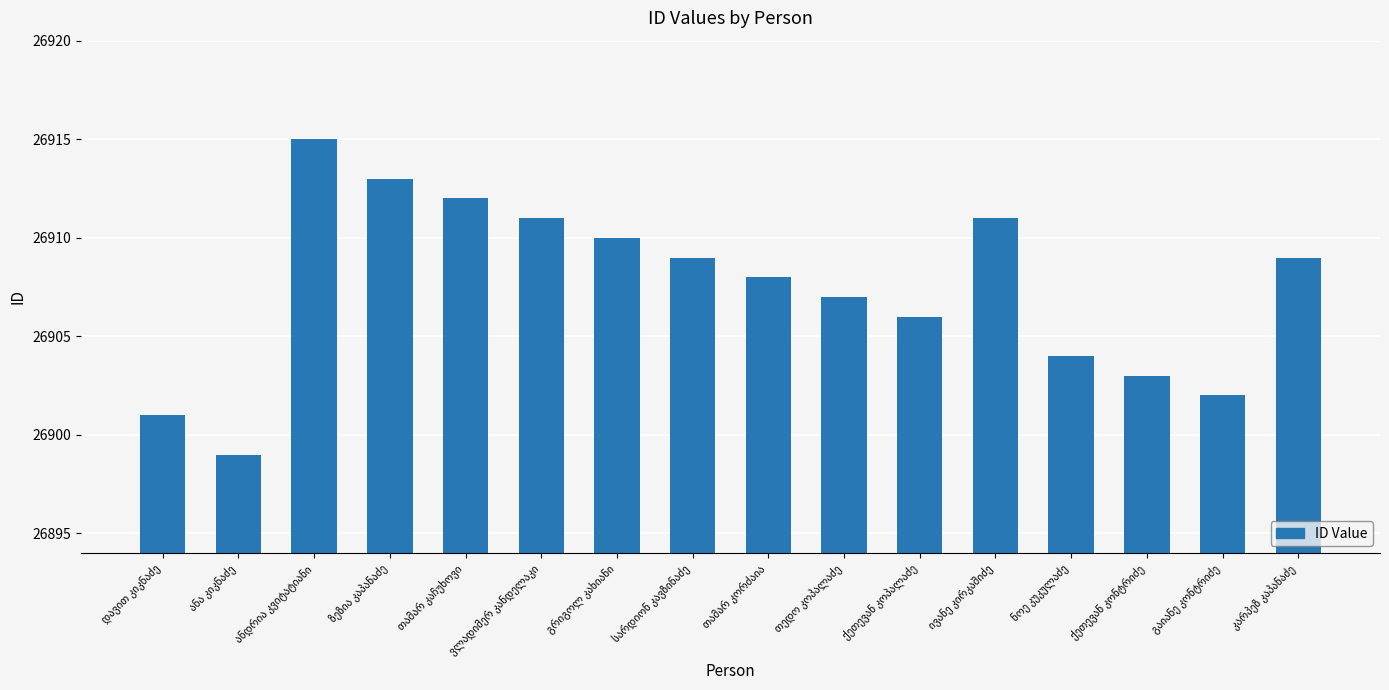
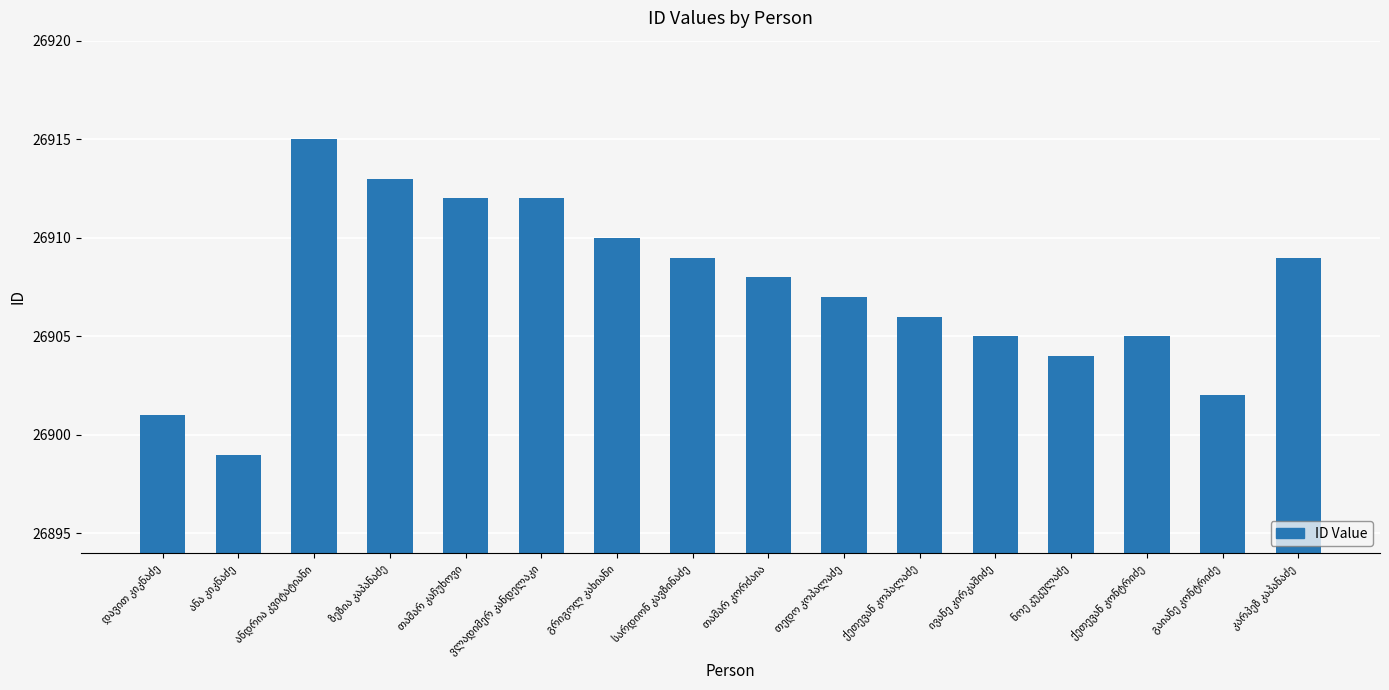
  {
    "დავით კიკნაძე": 26901,
    "ანა კიკნაძე": 26899,
    "ანდრია კვიტატიანი": 26915,
    "ზეზია კაპანაძე": 26913,
    "თამარ კაჩუხოვი": 26912,
-   "ვლადიმერ კანდელაკი": 26911,
+   "ვლადიმერ კანდელაკი": 26912,
    "გრიგოლ კახიანი": 26910,
    "სარდიონ კავზინაძე": 26909,
    "თამარ კორძაია": 26908,
    "თედო კოპალაძე": 26907,
    "ქეთევან კოპალაძე": 26906,
-   "ივანე კირკაშიძე": 26911,
+   "ივანე კირკაშიძე": 26905,
    "ნოე კუკულაძე": 26904,
-   "ქეთევან კონტრიძე": 26903,
+   "ქეთევან კონტრიძე": 26905,
    "გაიანე კონტრიძე": 26902,
    "კარპეზ კაპანაძე": 26909
  }
